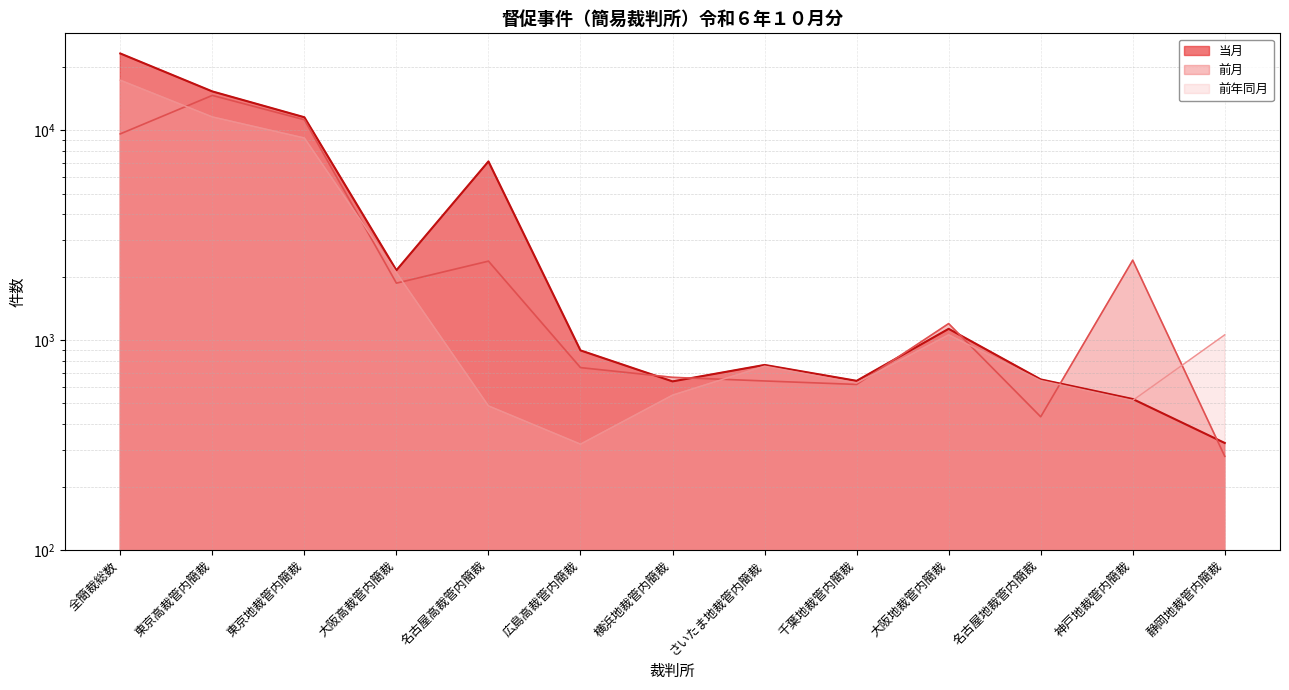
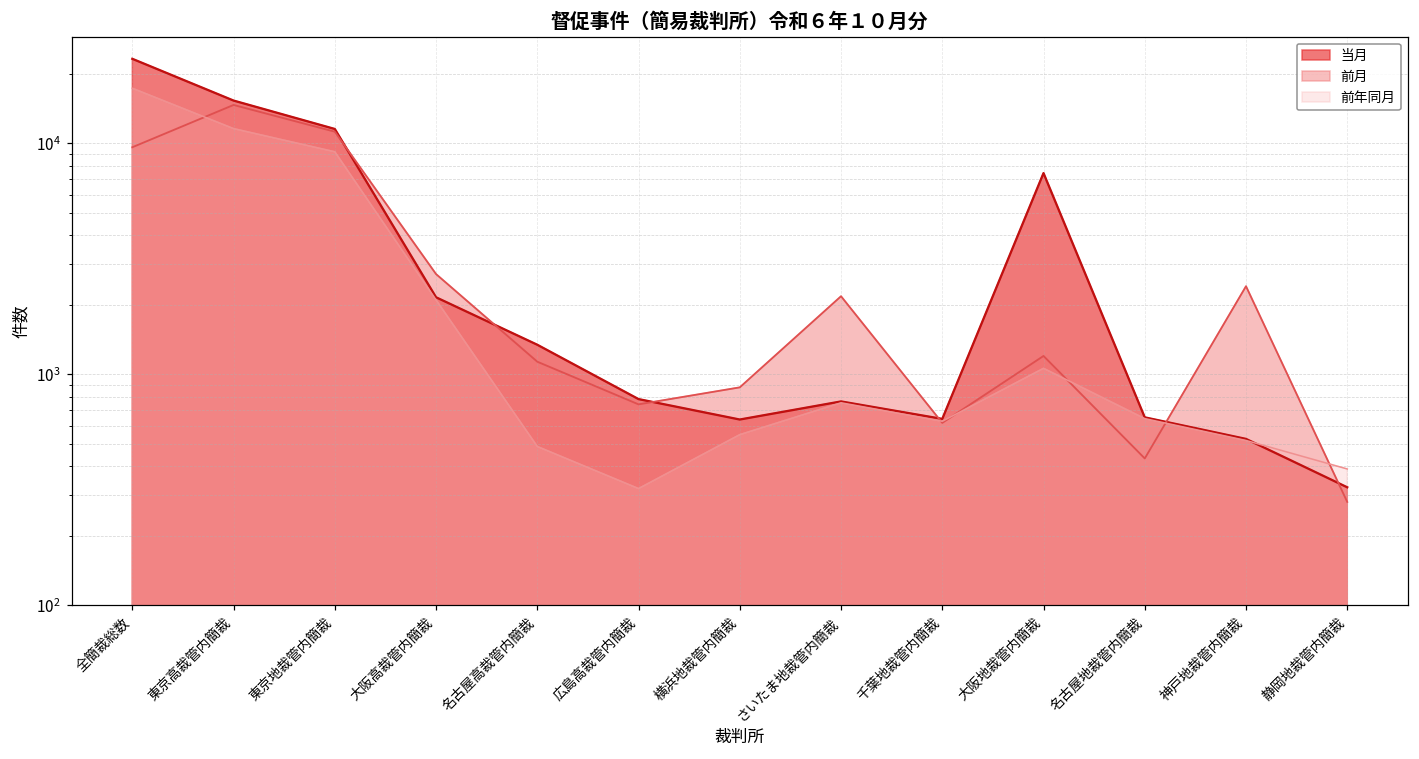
  {
    "当月": {
      "全簡裁総数": 23000,
      "東京高裁管内簡裁": 15000,
-     "名古屋高裁管内簡裁": 7100,
-     "広島高裁管内簡裁": 900,
+     "名古屋高裁管内簡裁": 1300,
+     "広島高裁管内簡裁": 780,
      "横浜地裁管内簡裁": 640,
-     "大阪地裁管内簡裁": 1100,
+     "大阪地裁管内簡裁": 7400,
      "静岡地裁管内簡裁": 320
    },
    "前月": {
      "全簡裁総数": 10000,
      "東京高裁管内簡裁": 15000,
-     "大阪高裁管内簡裁": 1900,
-     "名古屋高裁管内簡裁": 2400,
+     "大阪高裁管内簡裁": 2700,
+     "名古屋高裁管内簡裁": 1100,
      "広島高裁管内簡裁": 740,
-     "横浜地裁管内簡裁": 670,
-     "さいたま地裁管内簡裁": 640,
+     "横浜地裁管内簡裁": 880,
+     "さいたま地裁管内簡裁": 2200,
      "大阪地裁管内簡裁": 1200,
      "名古屋地裁管内簡裁": 430,
      "神戸地裁管内簡裁": 2400,
      "静岡地裁管内簡裁": 280
    },
    "前年同月": {
      "全簡裁総数": 17000,
      "東京高裁管内簡裁": 12000,
      "東京地裁管内簡裁": 9000,
      "名古屋高裁管内簡裁": 490,
      "広島高裁管内簡裁": 320,
      "横浜地裁管内簡裁": 550,
      "大阪地裁管内簡裁": 1100,
-     "静岡地裁管内簡裁": 1100
+     "静岡地裁管内簡裁": 390
    }
  }
